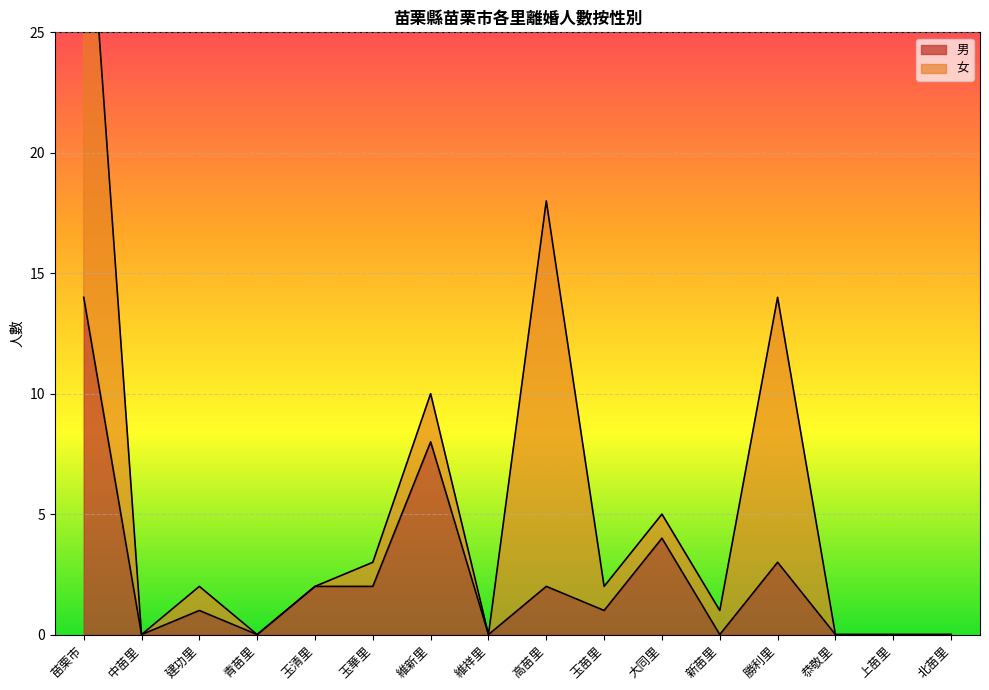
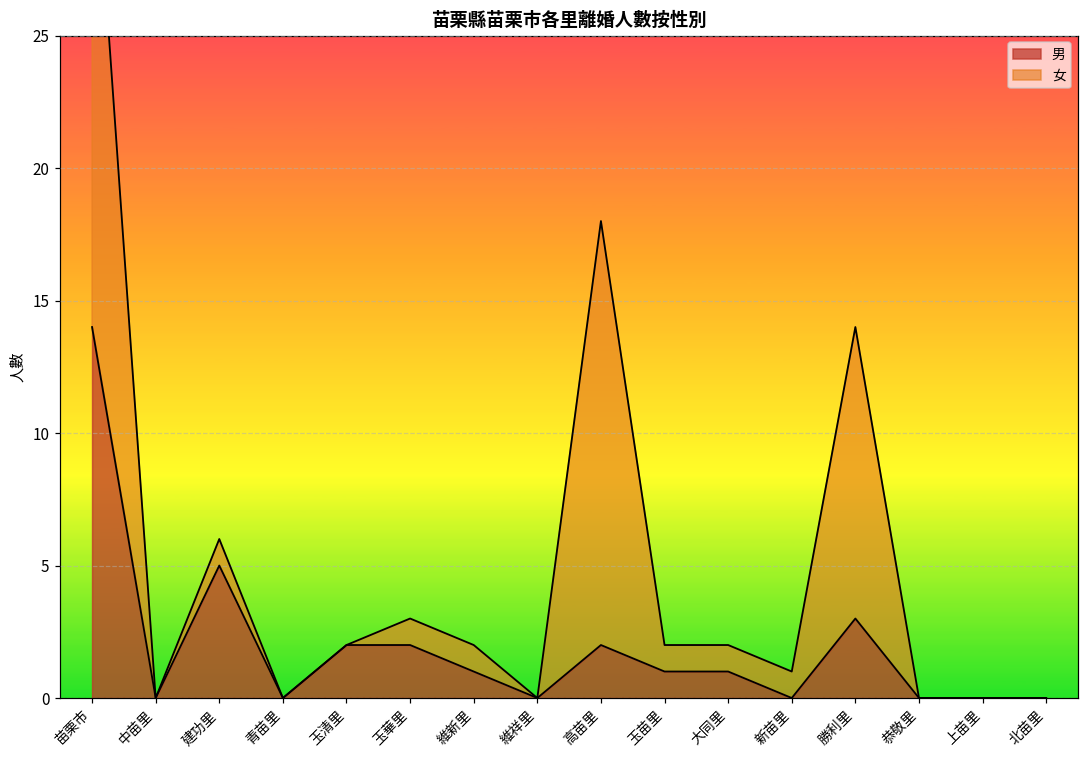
  {
    "男": {
      "苗栗市": 14,
-     "建功里": 1,
+     "建功里": 5,
      "玉華里": 2,
-     "維新里": 8,
+     "維新里": 1,
      "高苗里": 2,
      "玉苗里": 1,
-     "大同里": 4,
+     "大同里": 1,
      "新苗里": 0,
      "勝利里": 3
    },
    "女": {
      "建功里": 1,
      "玉華里": 1,
-     "維新里": 2,
+     "維新里": 1,
      "高苗里": 16,
      "玉苗里": 1,
      "大同里": 1,
      "新苗里": 1,
      "勝利里": 11
    }
  }
